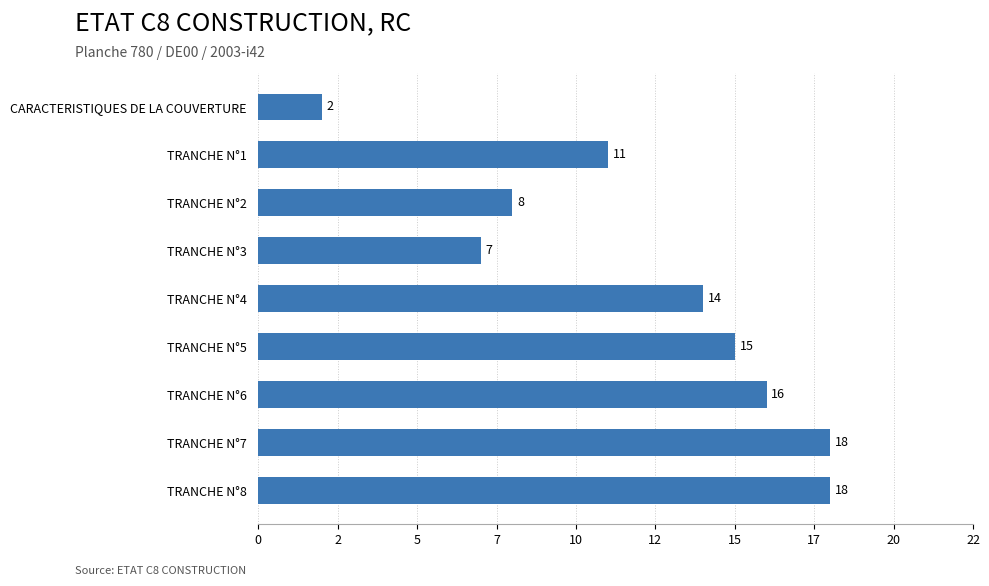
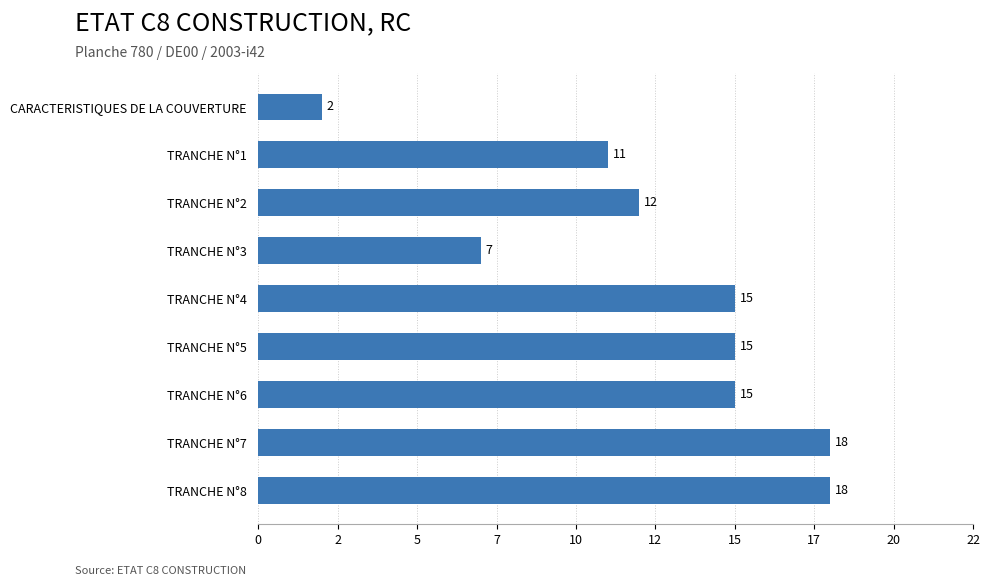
  {
    "CARACTERISTIQUES DE LA COUVERTURE": 2,
    "TRANCHE N°1": 11,
-   "TRANCHE N°2": 8,
+   "TRANCHE N°2": 12,
    "TRANCHE N°3": 7,
-   "TRANCHE N°4": 14,
+   "TRANCHE N°4": 15,
    "TRANCHE N°5": 15,
-   "TRANCHE N°6": 16,
+   "TRANCHE N°6": 15,
    "TRANCHE N°7": 18,
    "TRANCHE N°8": 18
  }
